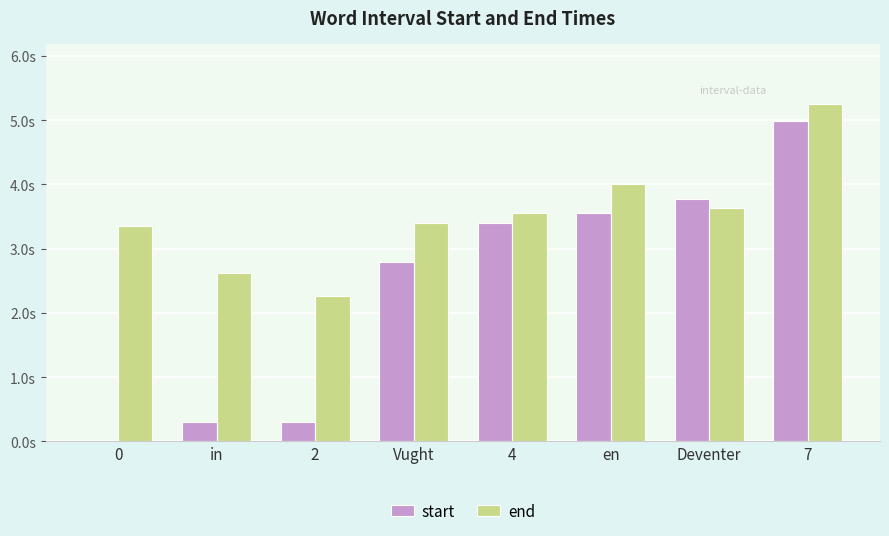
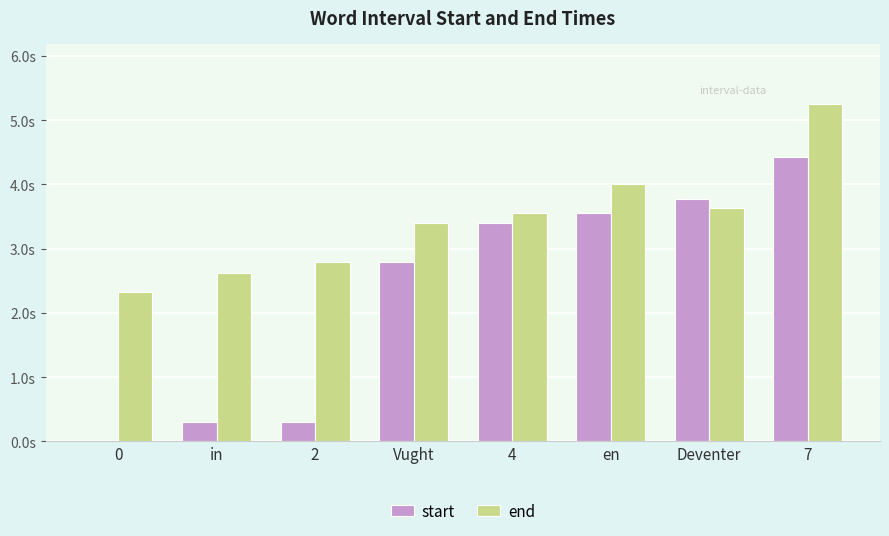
  {
    "start": {
      "0": "0.0s",
      "in": "0.3s",
      "2": "0.3s",
      "Vught": "2.8s",
      "4": "3.4s",
      "en": "3.6s",
      "Deventer": "3.8s",
-     "7": "5.0s"
+     "7": "4.4s"
    },
    "end": {
-     "0": "3.3s",
+     "0": "2.3s",
      "in": "2.6s",
-     "2": "2.3s",
+     "2": "2.8s",
      "Vught": "3.4s",
      "4": "3.6s",
      "en": "4.0s",
      "Deventer": "3.6s",
      "7": "5.2s"
    }
  }
